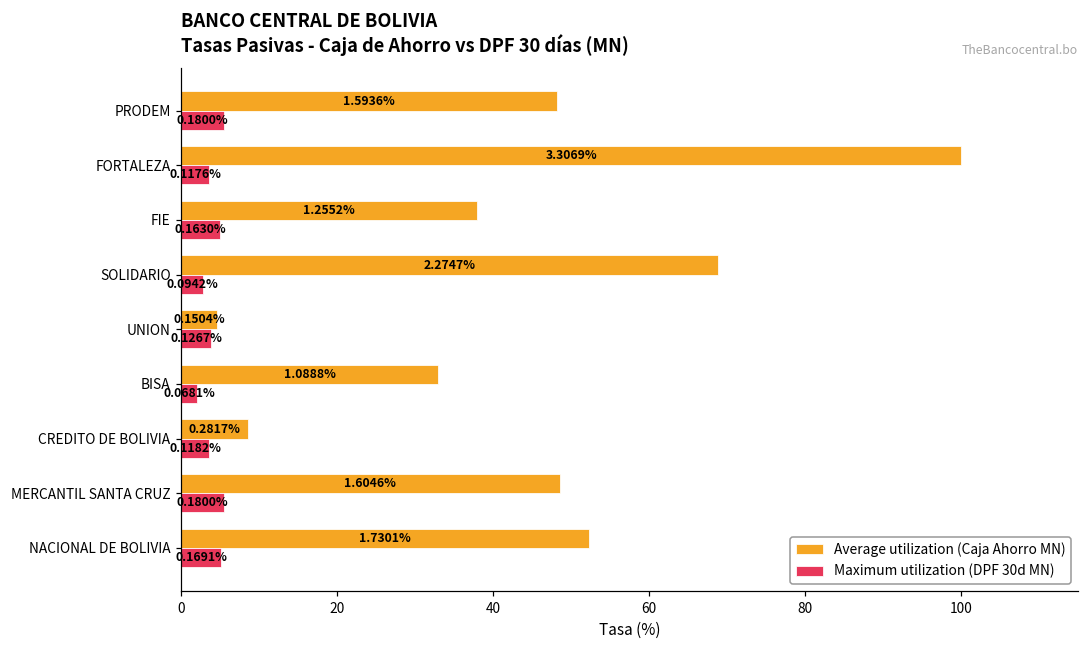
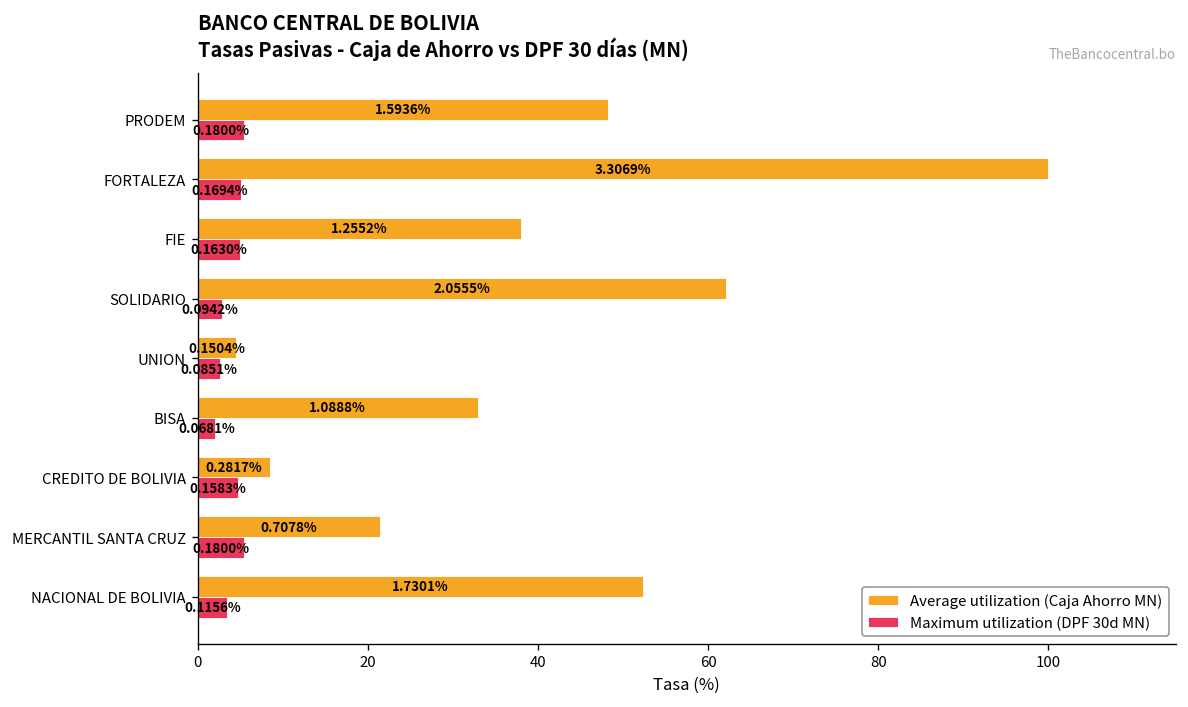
  {
    "Average utilization (Caja Ahorro MN)": {
-     "SOLIDARIO": "2.2747%",
-     "MERCANTIL SANTA CRUZ": "1.6046%"
+     "SOLIDARIO": "2.0555%",
+     "MERCANTIL SANTA CRUZ": "0.7078%"
    },
    "Maximum utilization (DPF 30d MN)": {
-     "FORTALEZA": "0.1176%",
-     "UNION": "0.1267%",
-     "CREDITO DE BOLIVIA": "0.1182%",
-     "NACIONAL DE BOLIVIA": "0.1691%"
+     "FORTALEZA": "0.1694%",
+     "UNION": "0.0851%",
+     "CREDITO DE BOLIVIA": "0.1583%",
+     "NACIONAL DE BOLIVIA": "0.1156%"
    }
  }
